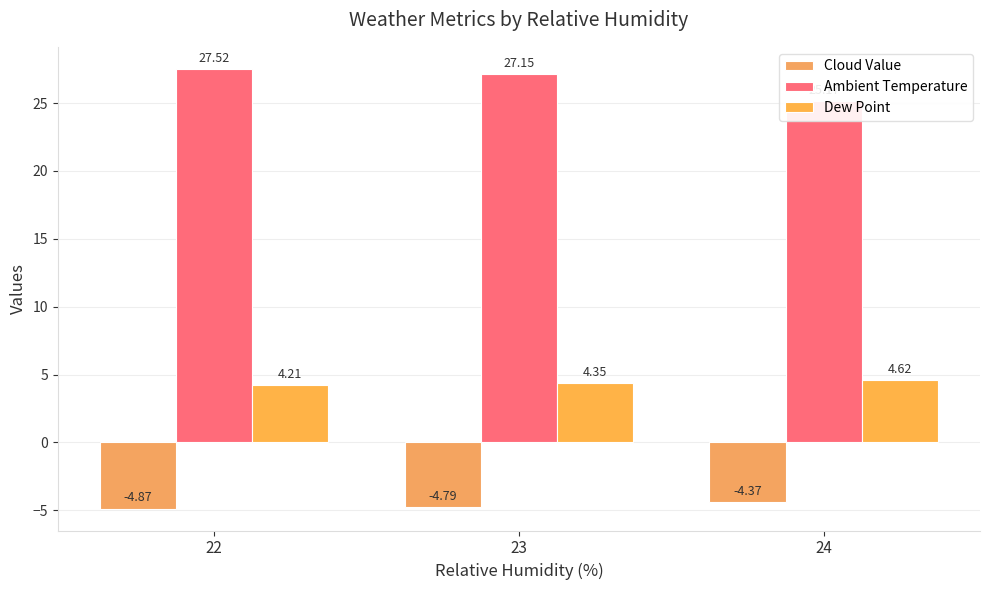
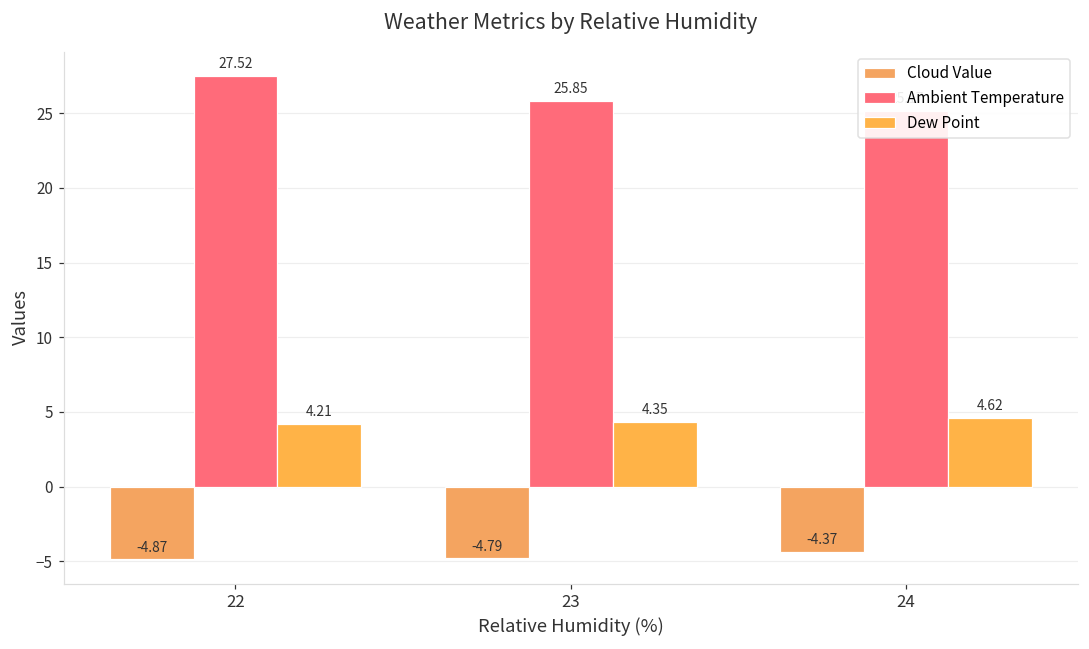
  {
    "Ambient Temperature": {
      "22": 27.52,
-     "23": 27.15
+     "23": 25.85
    }
  }
